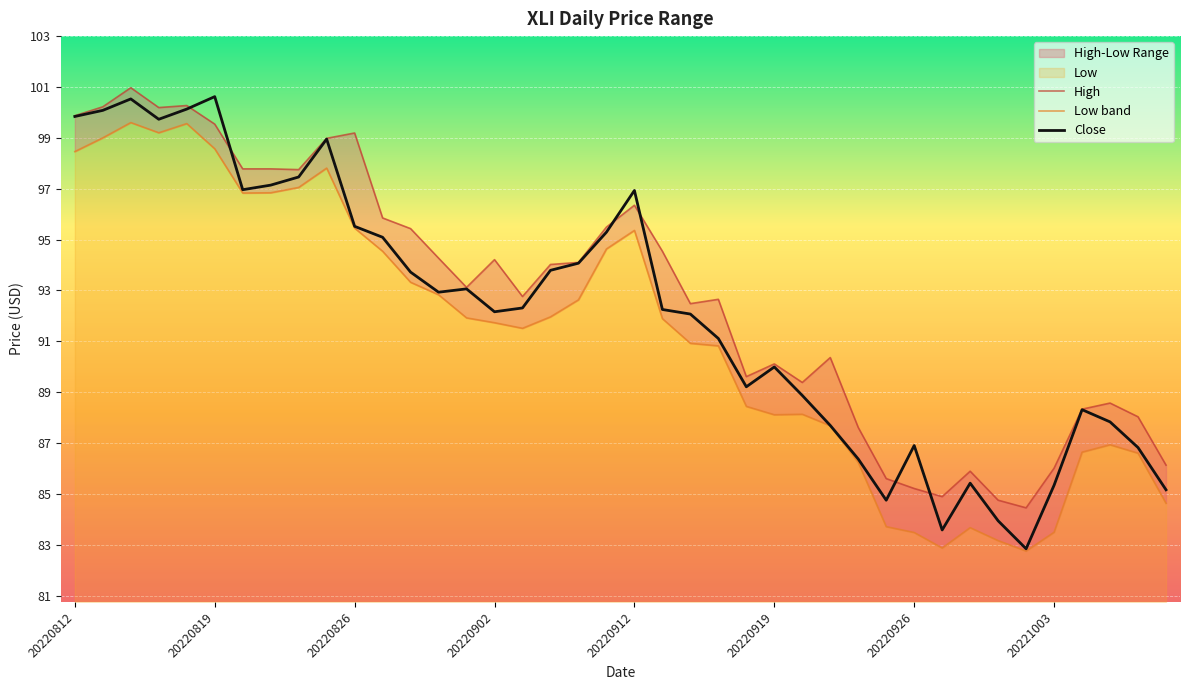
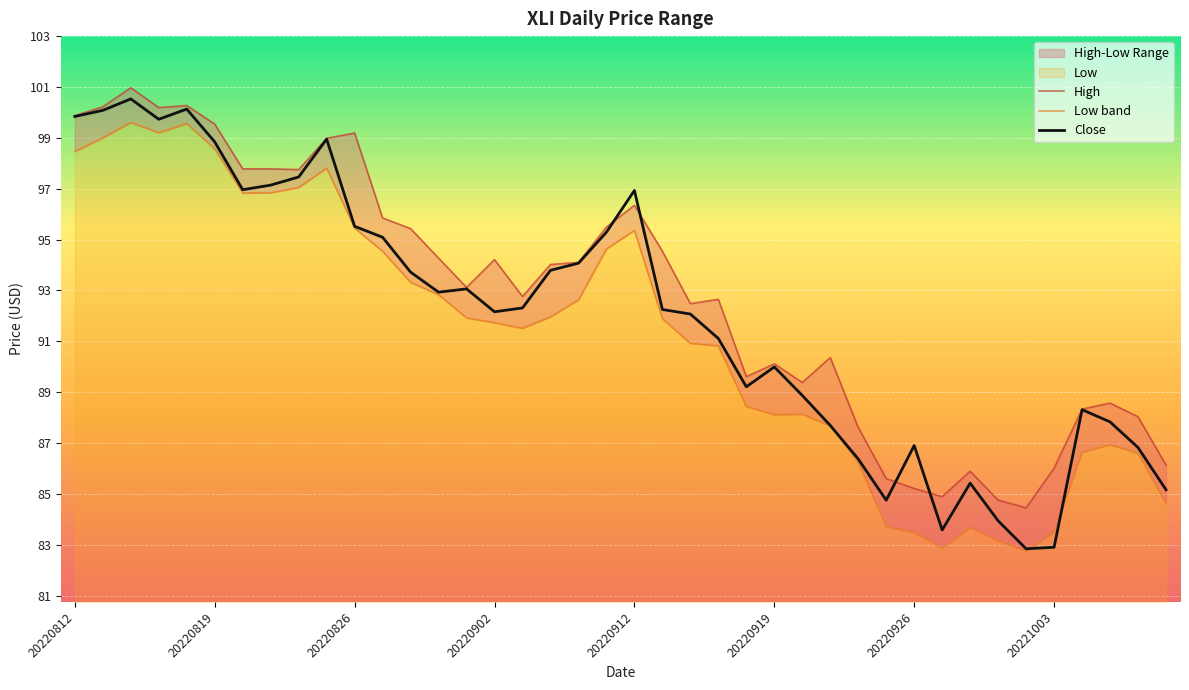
  {
    "Close": {
-     "20220819": 100.6,
+     "20220819": 98.8,
      "20220902": 92.2,
      "20220912": 96.9,
      "20220919": 90.0,
      "20220926": 86.9,
-     "20221003": 85.3
+     "20221003": 82.9
    }
  }
